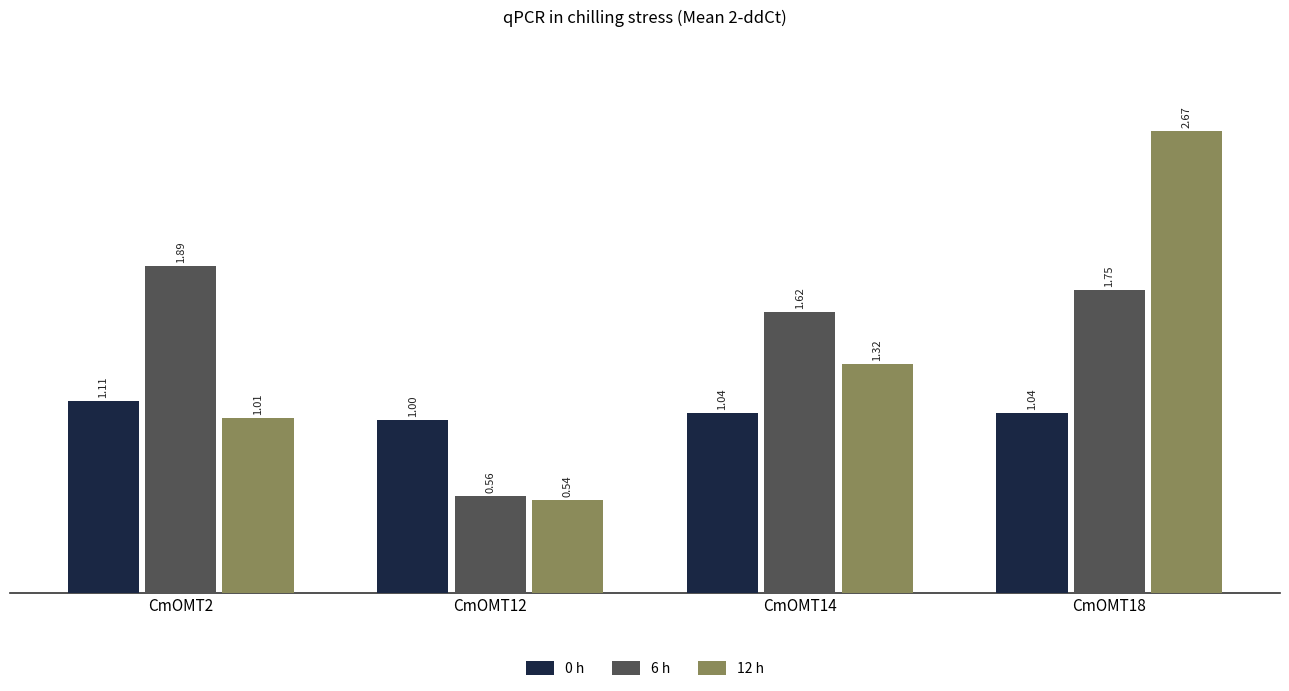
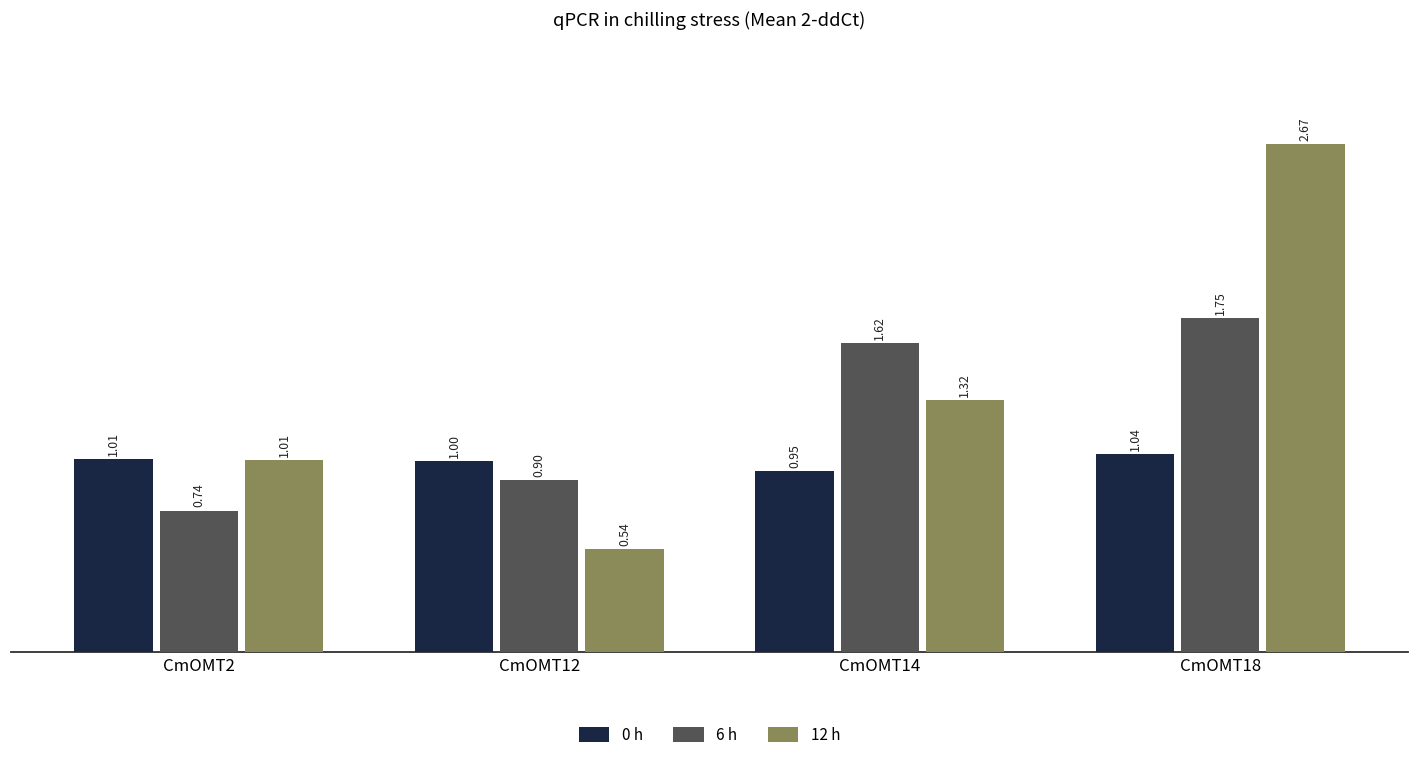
  {
    "0 h": {
-     "CmOMT2": 1.11,
+     "CmOMT2": 1.01,
      "CmOMT12": 1.00,
-     "CmOMT14": 1.04,
+     "CmOMT14": 0.95,
      "CmOMT18": 1.04
    },
    "6 h": {
-     "CmOMT2": 1.89,
-     "CmOMT12": 0.56,
+     "CmOMT2": 0.74,
+     "CmOMT12": 0.90,
      "CmOMT14": 1.62,
      "CmOMT18": 1.75
    },
    "12 h": {
      "CmOMT2": 1.01,
      "CmOMT12": 0.54,
      "CmOMT14": 1.32,
      "CmOMT18": 2.67
    }
  }
